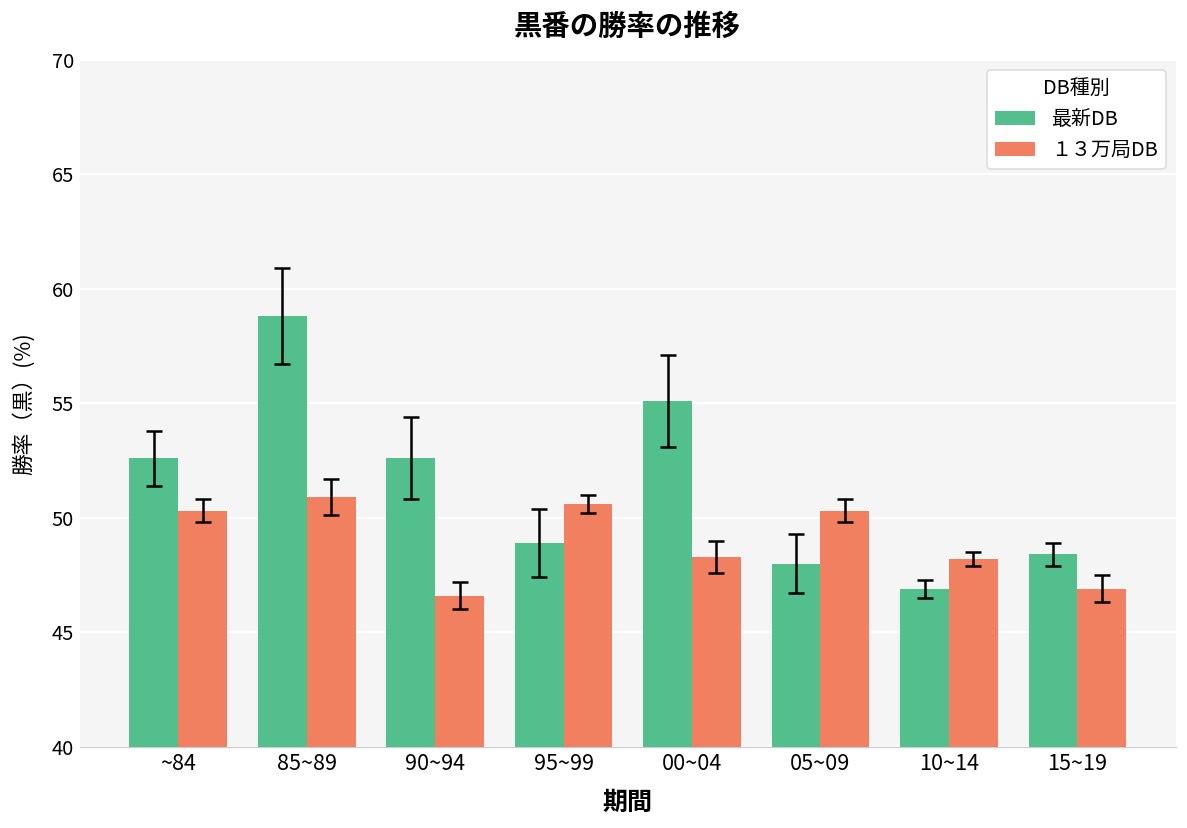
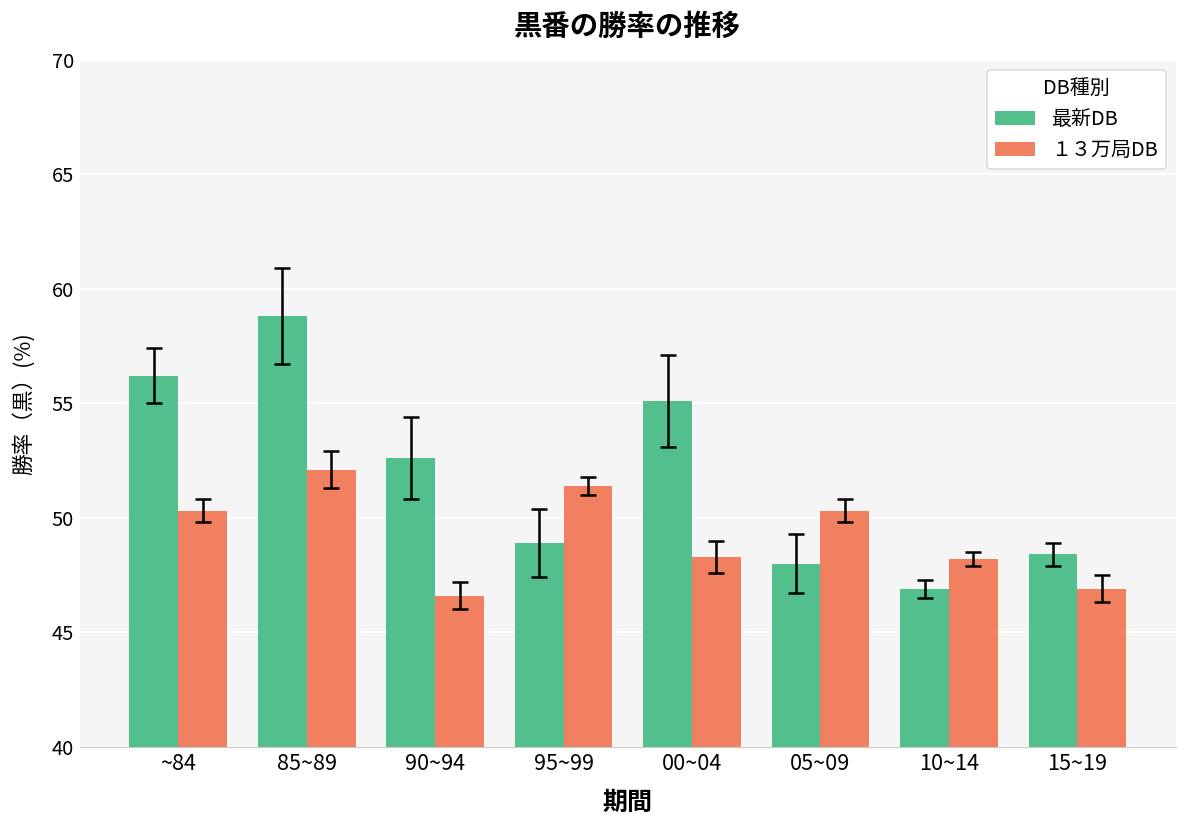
  {
    "最新DB": {
-     "~84": 52.6,
+     "~84": 56.2,
      "85~89": 58.8,
      "90~94": 52.6,
      "95~99": 48.9,
      "00~04": 55.1,
      "05~09": 48.0,
      "10~14": 46.9,
      "15~19": 48.4
    },
    "１３万局DB": {
      "~84": 50.3,
-     "85~89": 50.9,
+     "85~89": 52.1,
      "90~94": 46.6,
-     "95~99": 50.6,
+     "95~99": 51.4,
      "00~04": 48.3,
      "05~09": 50.3,
      "10~14": 48.2,
      "15~19": 46.9
    }
  }
